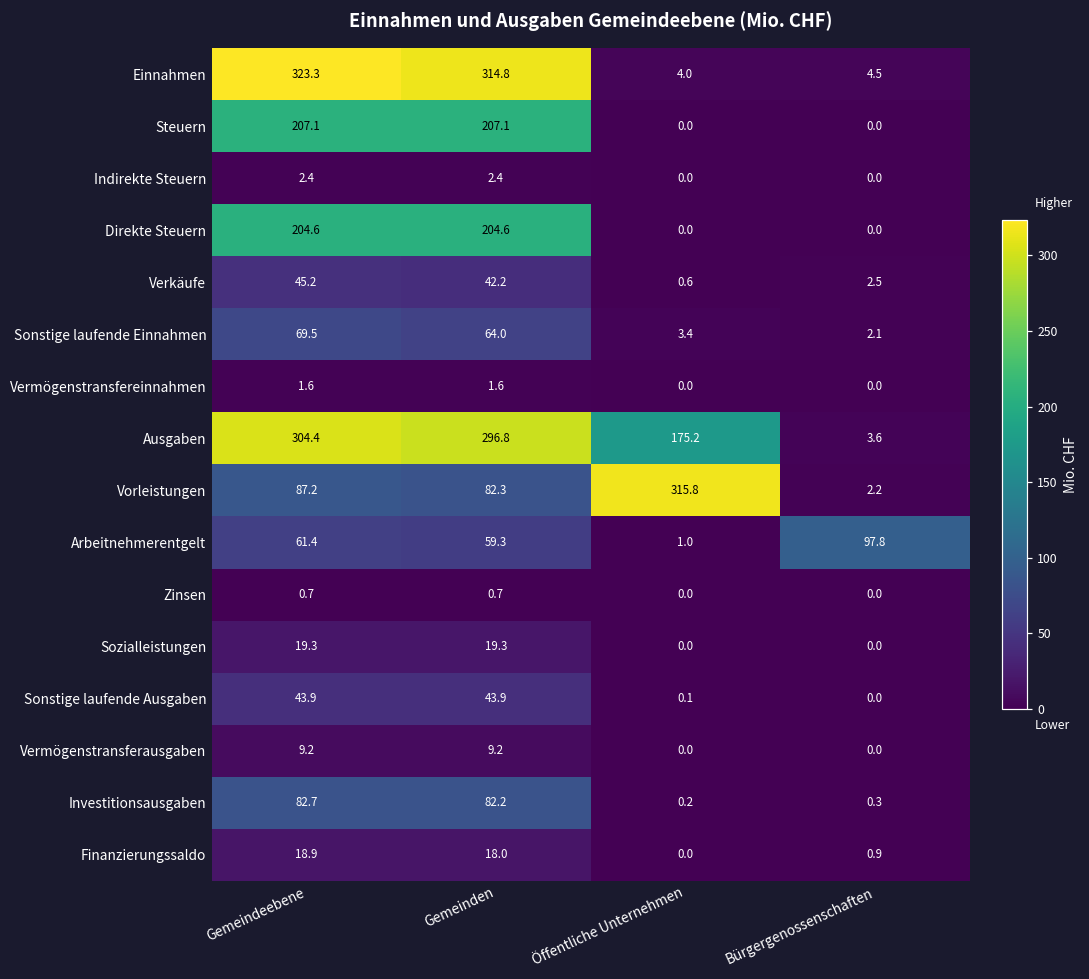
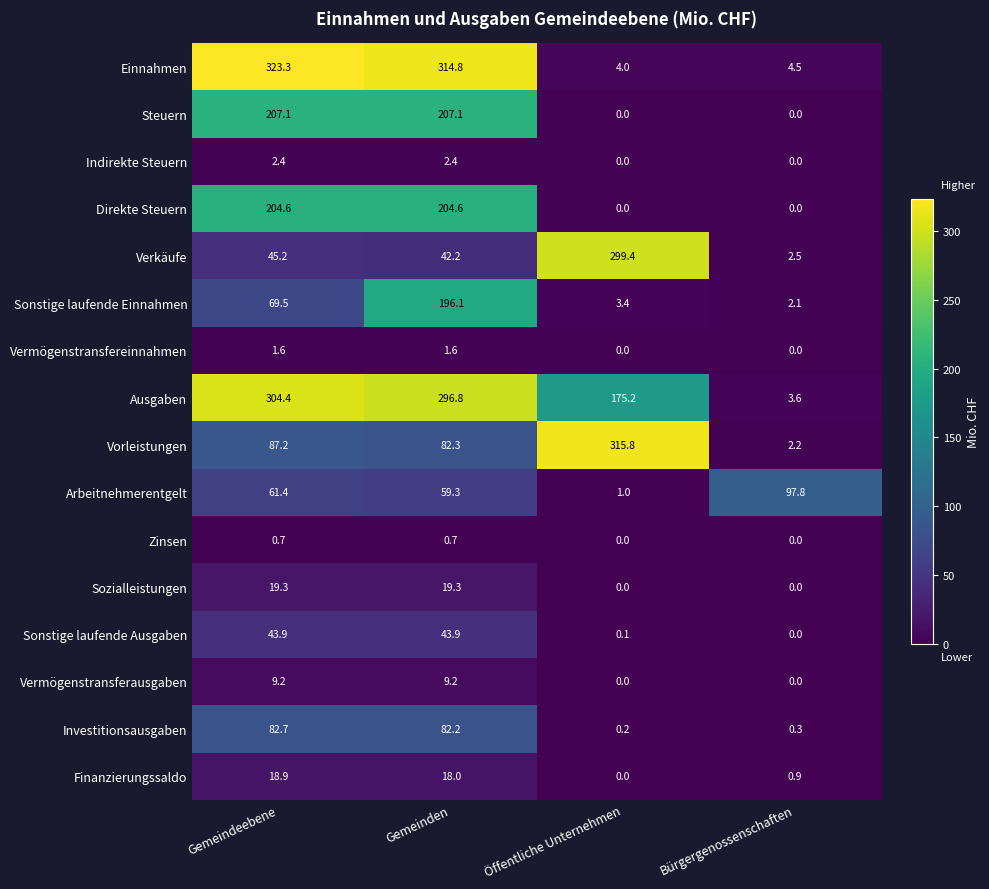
  {
    "Einnahmen": {
      "Gemeindeebene": 323.3,
      "Gemeinden": 314.8,
      "Öffentliche Unternehmen": 4.0,
      "Bürgergenossenschaften": 4.5
    },
    "Steuern": {
      "Gemeindeebene": 207.1,
      "Gemeinden": 207.1,
      "Öffentliche Unternehmen": 0.0,
      "Bürgergenossenschaften": 0.0
    },
    "Indirekte Steuern": {
      "Gemeindeebene": 2.4,
      "Gemeinden": 2.4,
      "Öffentliche Unternehmen": 0.0,
      "Bürgergenossenschaften": 0.0
    },
    "Direkte Steuern": {
      "Gemeindeebene": 204.6,
      "Gemeinden": 204.6,
      "Öffentliche Unternehmen": 0.0,
      "Bürgergenossenschaften": 0.0
    },
    "Verkäufe": {
      "Gemeindeebene": 45.2,
      "Gemeinden": 42.2,
-     "Öffentliche Unternehmen": 0.6,
+     "Öffentliche Unternehmen": 299.4,
      "Bürgergenossenschaften": 2.5
    },
    "Sonstige laufende Einnahmen": {
      "Gemeindeebene": 69.5,
-     "Gemeinden": 64.0,
+     "Gemeinden": 196.1,
      "Öffentliche Unternehmen": 3.4,
      "Bürgergenossenschaften": 2.1
    },
    "Vermögenstransfereinnahmen": {
      "Gemeindeebene": 1.6,
      "Gemeinden": 1.6,
      "Öffentliche Unternehmen": 0.0,
      "Bürgergenossenschaften": 0.0
    },
    "Ausgaben": {
      "Gemeindeebene": 304.4,
      "Gemeinden": 296.8,
      "Öffentliche Unternehmen": 175.2,
      "Bürgergenossenschaften": 3.6
    },
    "Vorleistungen": {
      "Gemeindeebene": 87.2,
      "Gemeinden": 82.3,
      "Öffentliche Unternehmen": 315.8,
      "Bürgergenossenschaften": 2.2
    },
    "Arbeitnehmerentgelt": {
      "Gemeindeebene": 61.4,
      "Gemeinden": 59.3,
      "Öffentliche Unternehmen": 1.0,
      "Bürgergenossenschaften": 97.8
    },
    "Zinsen": {
      "Gemeindeebene": 0.7,
      "Gemeinden": 0.7,
      "Öffentliche Unternehmen": 0.0,
      "Bürgergenossenschaften": 0.0
    },
    "Sozialleistungen": {
      "Gemeindeebene": 19.3,
      "Gemeinden": 19.3,
      "Öffentliche Unternehmen": 0.0,
      "Bürgergenossenschaften": 0.0
    },
    "Sonstige laufende Ausgaben": {
      "Gemeindeebene": 43.9,
      "Gemeinden": 43.9,
      "Öffentliche Unternehmen": 0.1,
      "Bürgergenossenschaften": 0.0
    },
    "Vermögenstransferausgaben": {
      "Gemeindeebene": 9.2,
      "Gemeinden": 9.2,
      "Öffentliche Unternehmen": 0.0,
      "Bürgergenossenschaften": 0.0
    },
    "Investitionsausgaben": {
      "Gemeindeebene": 82.7,
      "Gemeinden": 82.2,
      "Öffentliche Unternehmen": 0.2,
      "Bürgergenossenschaften": 0.3
    },
    "Finanzierungssaldo": {
      "Gemeindeebene": 18.9,
      "Gemeinden": 18.0,
      "Öffentliche Unternehmen": 0.0,
      "Bürgergenossenschaften": 0.9
    }
  }
